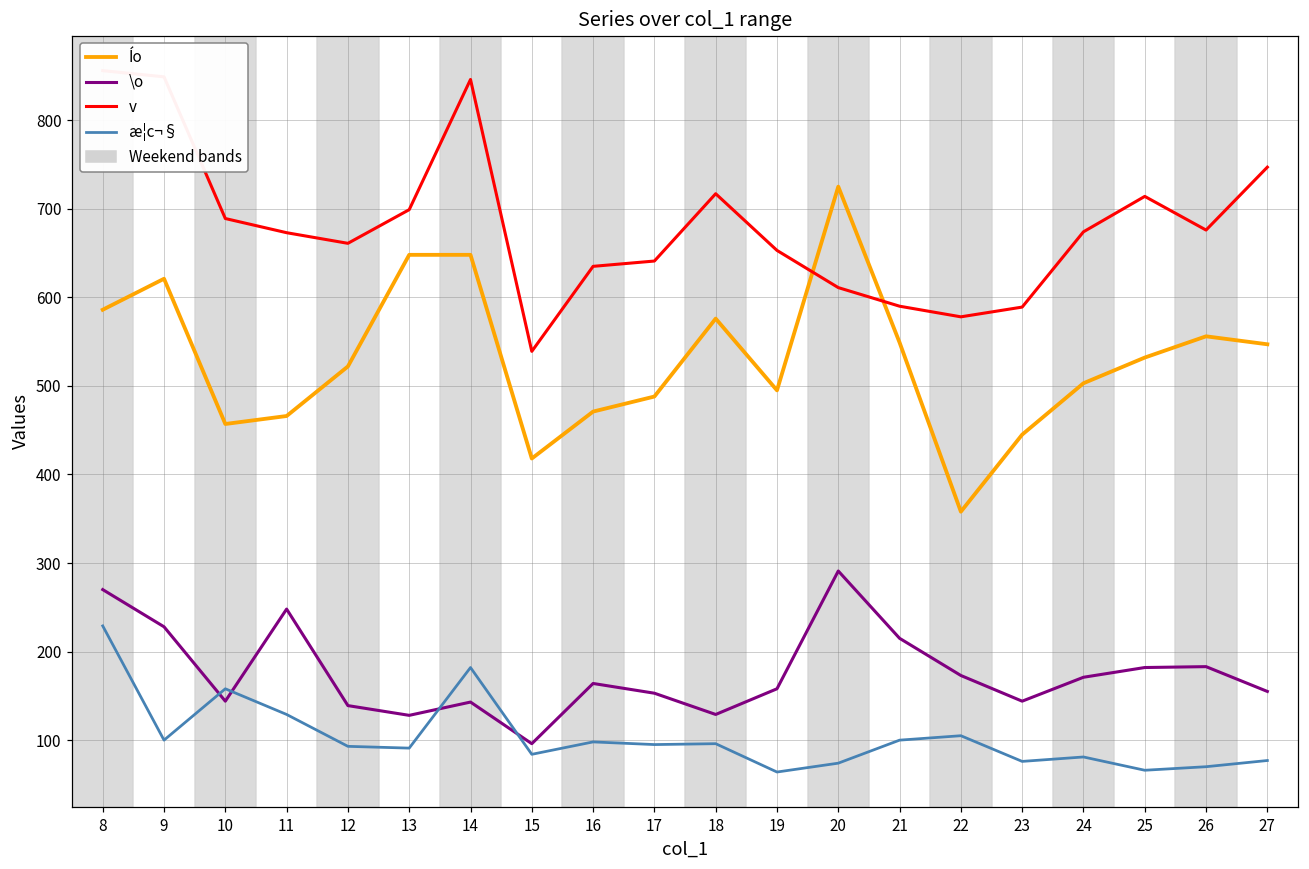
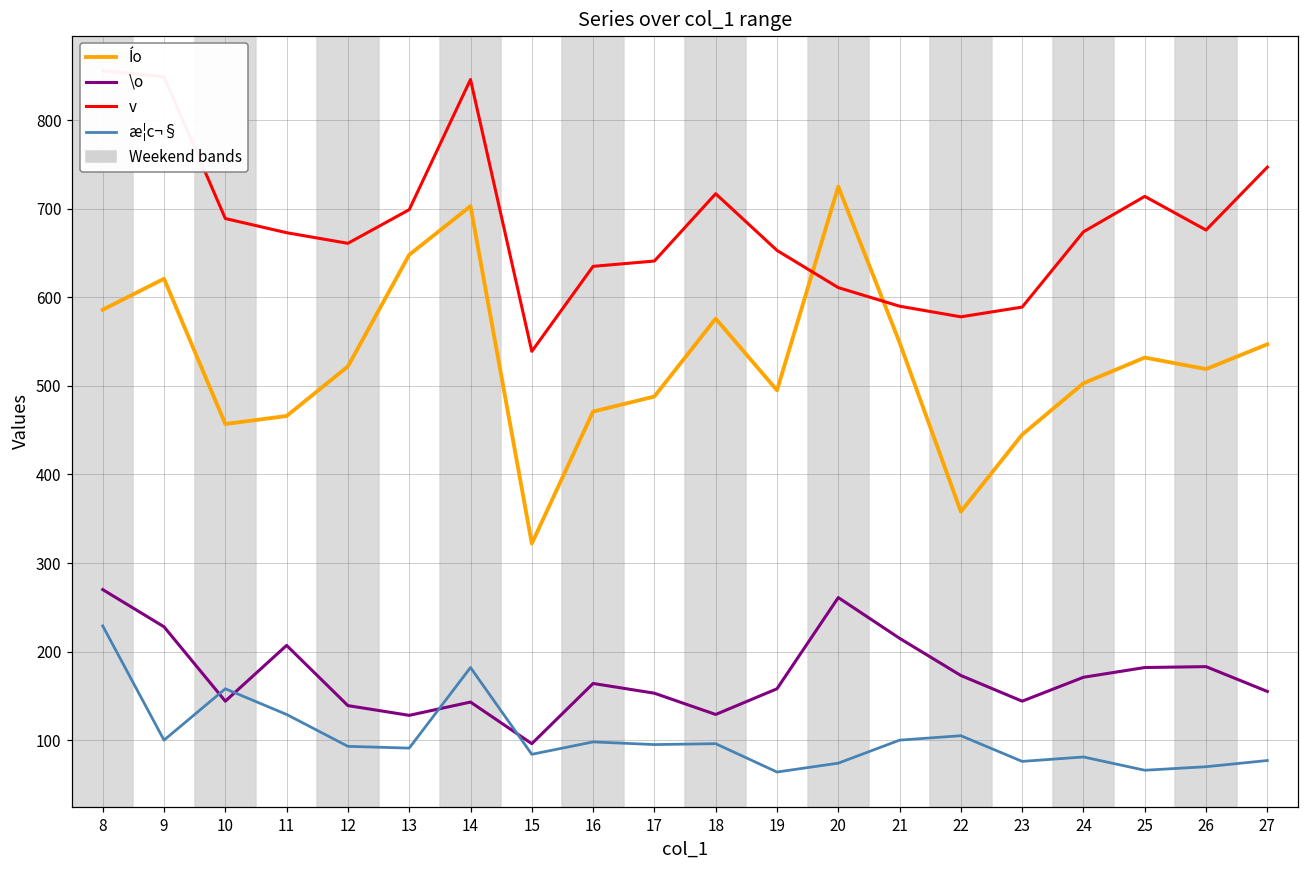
  {
    "Ío": {
      "8": 590,
      "9": 620,
      "10": 460,
      "11": 470,
      "12": 520,
      "13": 650,
-     "14": 650,
-     "15": 420,
+     "14": 700,
+     "15": 320,
      "16": 470,
      "17": 490,
      "18": 580,
      "19": 500,
      "20": 730,
      "21": 550,
      "22": 360,
      "23": 450,
      "24": 500,
      "25": 530,
-     "26": 560,
+     "26": 520,
      "27": 550
    },
    "\\o": {
      "8": 270,
      "9": 230,
      "10": 140,
-     "11": 250,
+     "11": 210,
      "12": 140,
      "13": 130,
      "14": 140,
      "15": 100,
      "16": 160,
      "17": 150,
      "18": 130,
      "19": 160,
-     "20": 290,
+     "20": 260,
      "21": 220,
      "22": 170,
      "23": 140,
      "24": 170,
      "25": 180,
      "26": 180,
      "27": 160
    },
    "v": {
      "10": 690,
      "11": 670,
      "12": 660,
      "13": 700,
      "14": 850,
      "15": 540,
      "16": 640,
      "17": 640,
      "18": 720,
      "19": 650,
      "20": 610,
      "21": 590,
      "22": 580,
      "23": 590,
      "24": 670,
      "25": 710,
      "26": 680,
      "27": 750
    },
    "æ¦c¬§": {
      "8": 230,
      "9": 100,
      "10": 160,
      "11": 130,
      "12": 90,
      "13": 90,
      "14": 180,
      "15": 80,
      "16": 100,
      "17": 100,
      "18": 100,
      "19": 60,
      "20": 70,
      "21": 100,
      "22": 110,
      "23": 80,
      "24": 80,
      "25": 70,
      "26": 70,
      "27": 80
    }
  }
